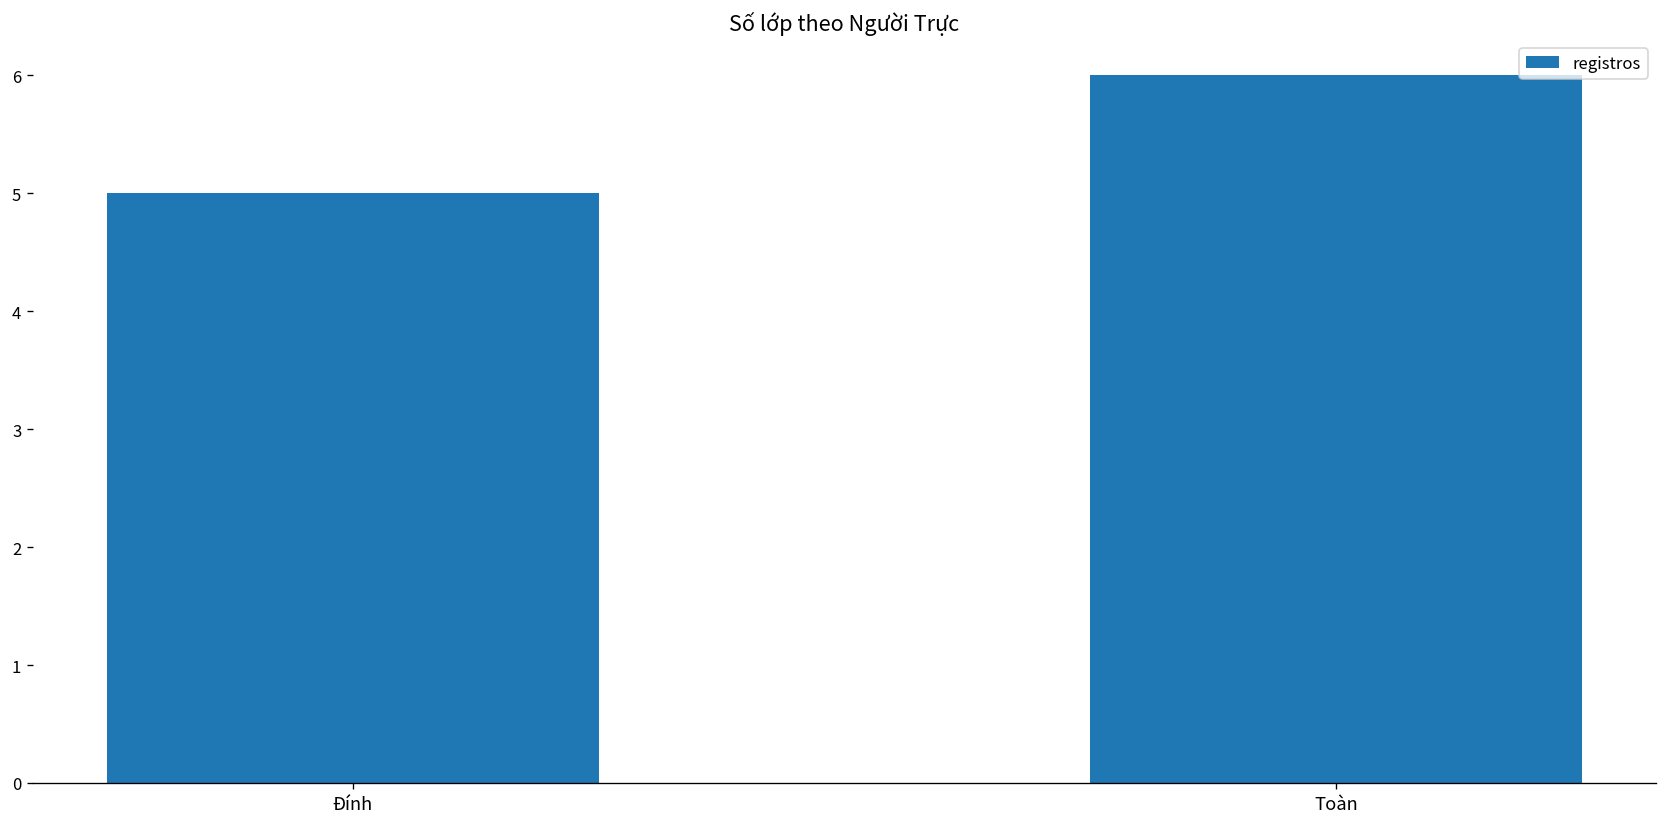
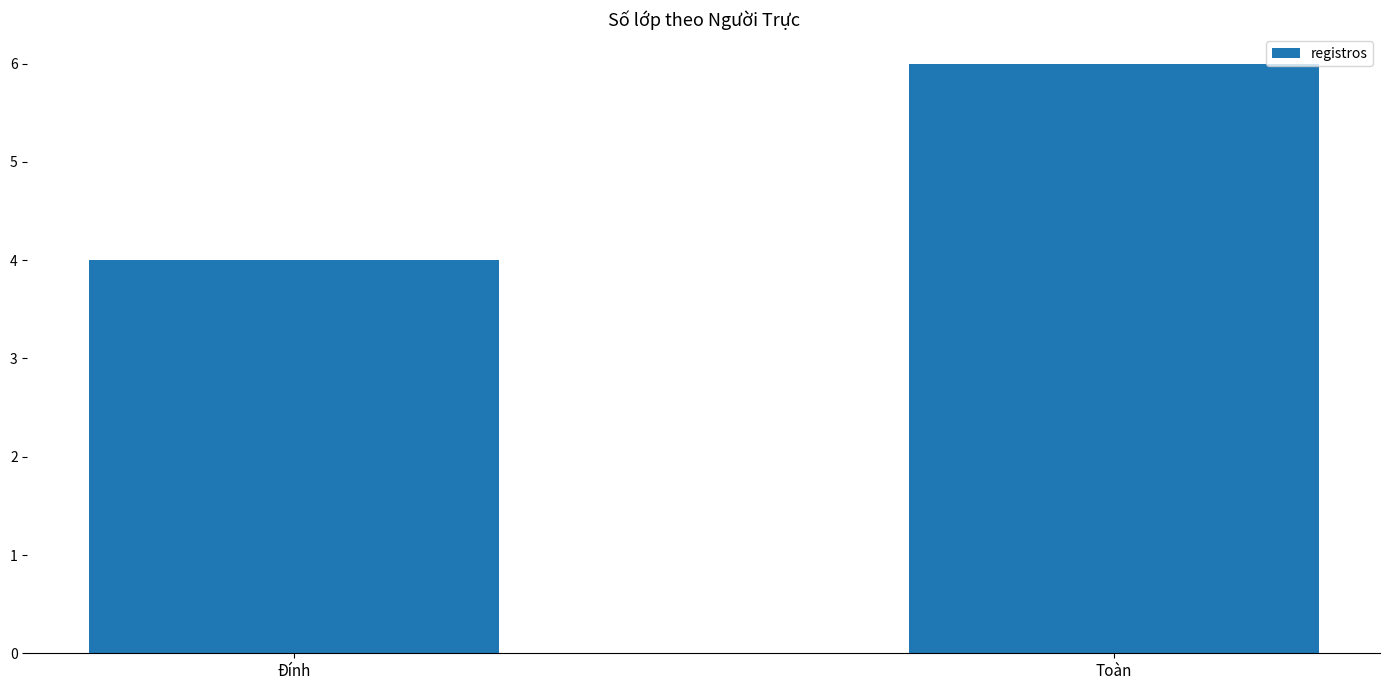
  {
-   "Đính": 5,
+   "Đính": 4,
    "Toàn": 6
  }
